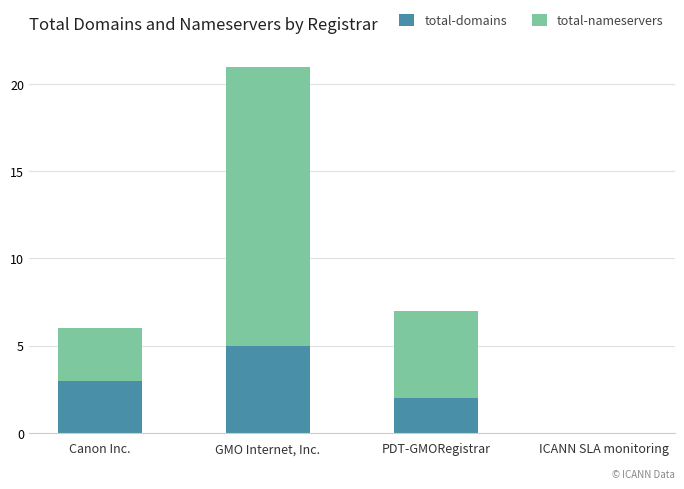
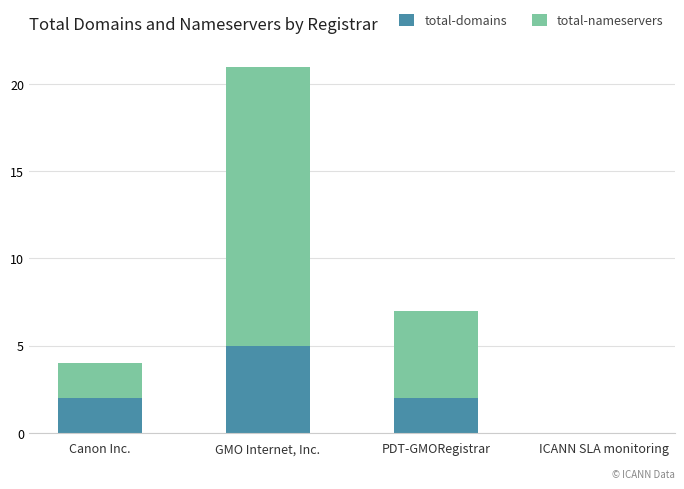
  {
    "total-domains": {
-     "Canon Inc.": 3,
+     "Canon Inc.": 2,
      "GMO Internet, Inc.": 5,
      "PDT-GMORegistrar": 2,
      "ICANN SLA monitoring": 0
    },
    "total-nameservers": {
-     "Canon Inc.": 3,
+     "Canon Inc.": 2,
      "GMO Internet, Inc.": 16,
      "PDT-GMORegistrar": 5,
      "ICANN SLA monitoring": 0
    }
  }
